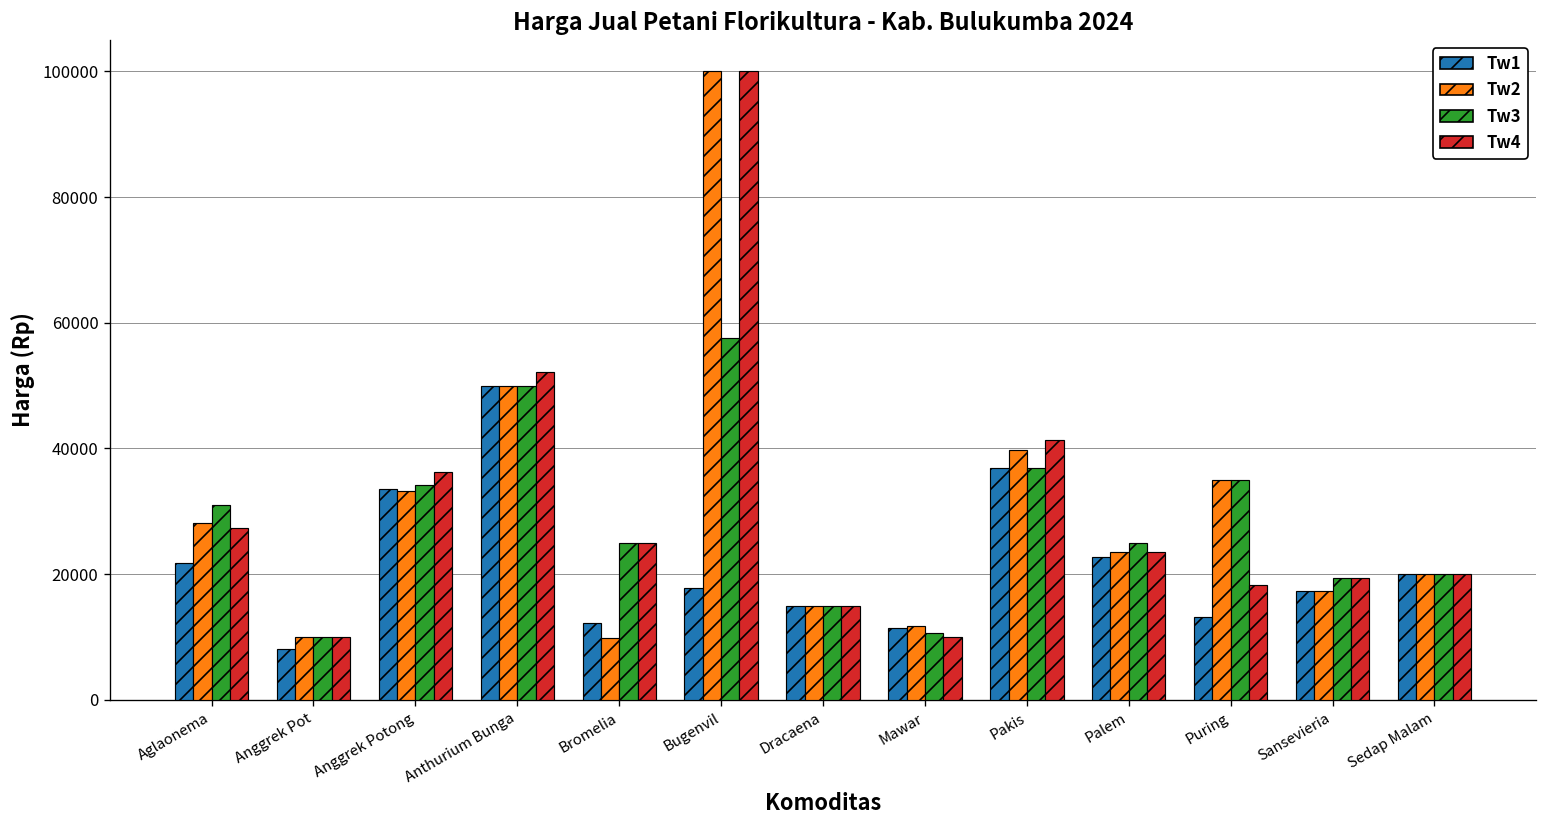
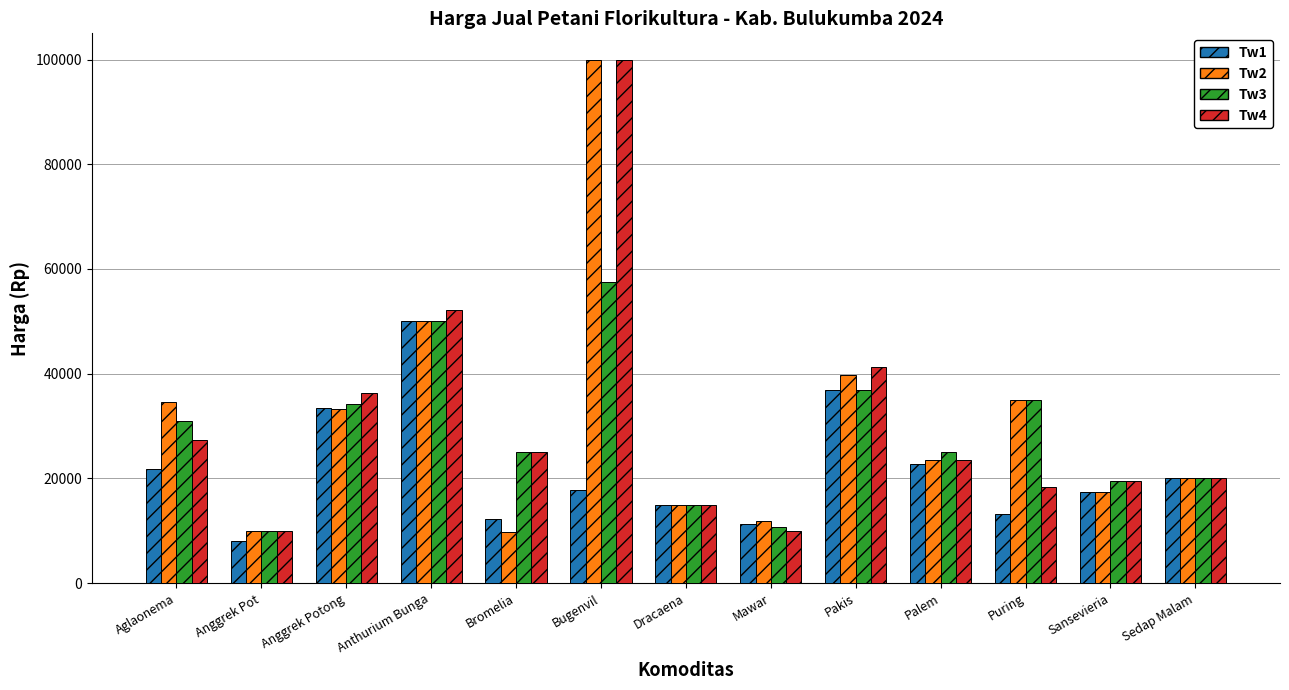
  {
    "Tw1": {
      "Aglaonema": 22000,
      "Anggrek Pot": 8000,
      "Anggrek Potong": 34000,
      "Anthurium Bunga": 50000,
      "Bromelia": 12000,
      "Bugenvil": 18000,
      "Dracaena": 15000,
      "Mawar": 11000,
      "Pakis": 37000,
      "Palem": 23000,
      "Puring": 13000,
      "Sansevieria": 17000,
      "Sedap Malam": 20000
    },
    "Tw2": {
-     "Aglaonema": 28000,
+     "Aglaonema": 35000,
      "Anggrek Pot": 10000,
      "Anggrek Potong": 33000,
      "Anthurium Bunga": 50000,
      "Bromelia": 10000,
      "Bugenvil": 100000,
      "Dracaena": 15000,
      "Mawar": 12000,
      "Pakis": 40000,
      "Palem": 24000,
      "Puring": 35000,
      "Sansevieria": 17000,
      "Sedap Malam": 20000
    },
    "Tw3": {
      "Aglaonema": 31000,
      "Anggrek Pot": 10000,
      "Anggrek Potong": 34000,
      "Anthurium Bunga": 50000,
      "Bromelia": 25000,
      "Bugenvil": 58000,
      "Dracaena": 15000,
      "Mawar": 11000,
      "Pakis": 37000,
      "Palem": 25000,
      "Puring": 35000,
      "Sansevieria": 19000,
      "Sedap Malam": 20000
    },
    "Tw4": {
      "Aglaonema": 27000,
      "Anggrek Pot": 10000,
      "Anggrek Potong": 36000,
      "Anthurium Bunga": 52000,
      "Bromelia": 25000,
      "Bugenvil": 100000,
      "Dracaena": 15000,
      "Mawar": 10000,
      "Pakis": 41000,
      "Palem": 24000,
      "Puring": 18000,
      "Sansevieria": 19000,
      "Sedap Malam": 20000
    }
  }
